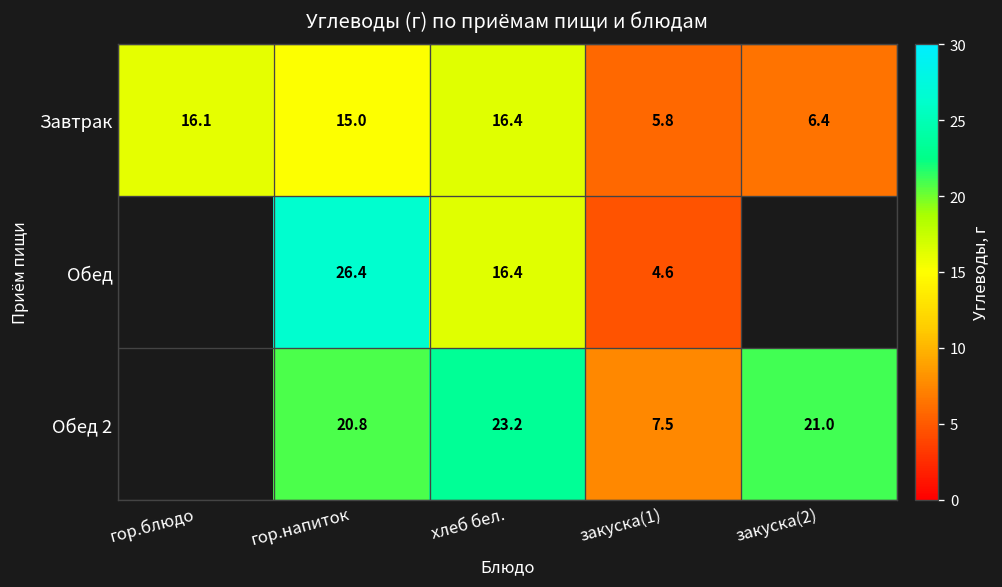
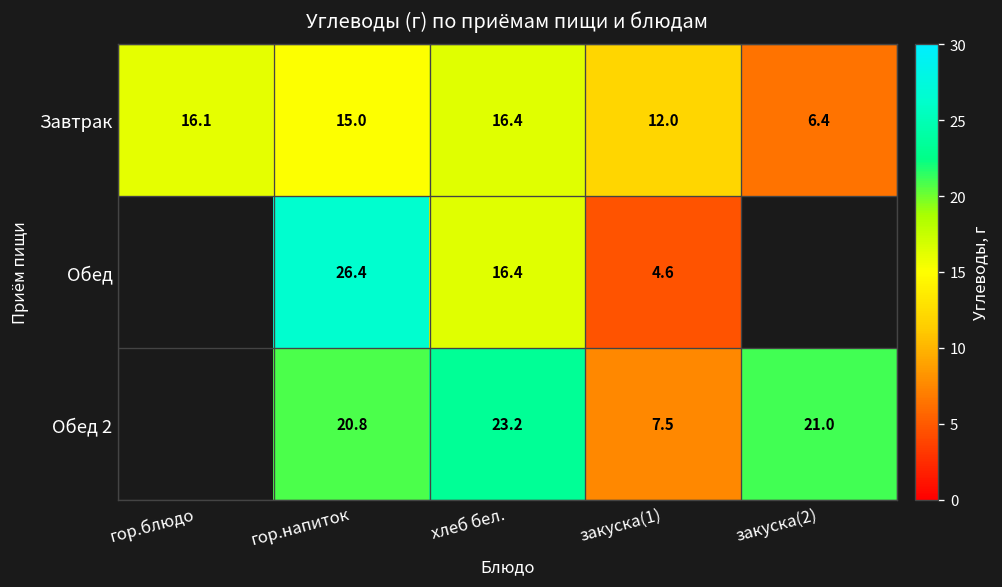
  {
    "Завтрак": {
      "гор.блюдо": 16.1,
      "гор.напиток": 15.0,
      "хлеб бел.": 16.4,
-     "закуска(1)": 5.8,
+     "закуска(1)": 12.0,
      "закуска(2)": 6.4
    },
    "Обед": {
      "гор.напиток": 26.4,
      "хлеб бел.": 16.4,
      "закуска(1)": 4.6
    },
    "Обед 2": {
      "гор.напиток": 20.8,
      "хлеб бел.": 23.2,
      "закуска(1)": 7.5,
      "закуска(2)": 21.0
    }
  }
